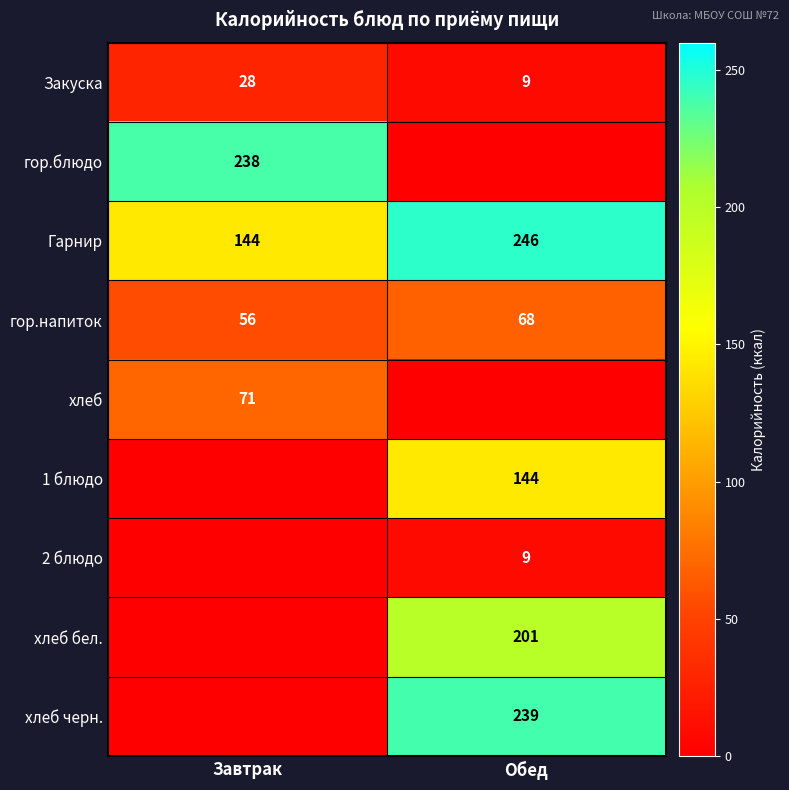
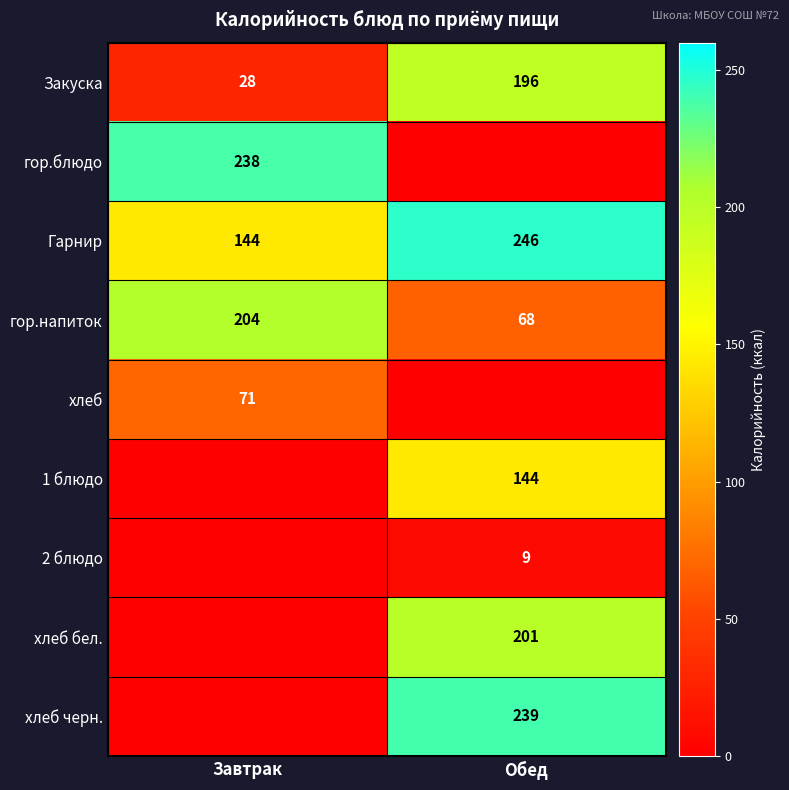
  {
    "Закуска": {
      "Завтрак": 28,
-     "Обед": 9
+     "Обед": 196
    },
    "гор.блюдо": {
      "Завтрак": 238
    },
    "Гарнир": {
      "Завтрак": 144,
      "Обед": 246
    },
    "гор.напиток": {
-     "Завтрак": 56,
+     "Завтрак": 204,
      "Обед": 68
    },
    "хлеб": {
      "Завтрак": 71
    },
    "1 блюдо": {
      "Обед": 144
    },
    "2 блюдо": {
      "Обед": 9
    },
    "хлеб бел.": {
      "Обед": 201
    },
    "хлеб черн.": {
      "Обед": 239
    }
  }
